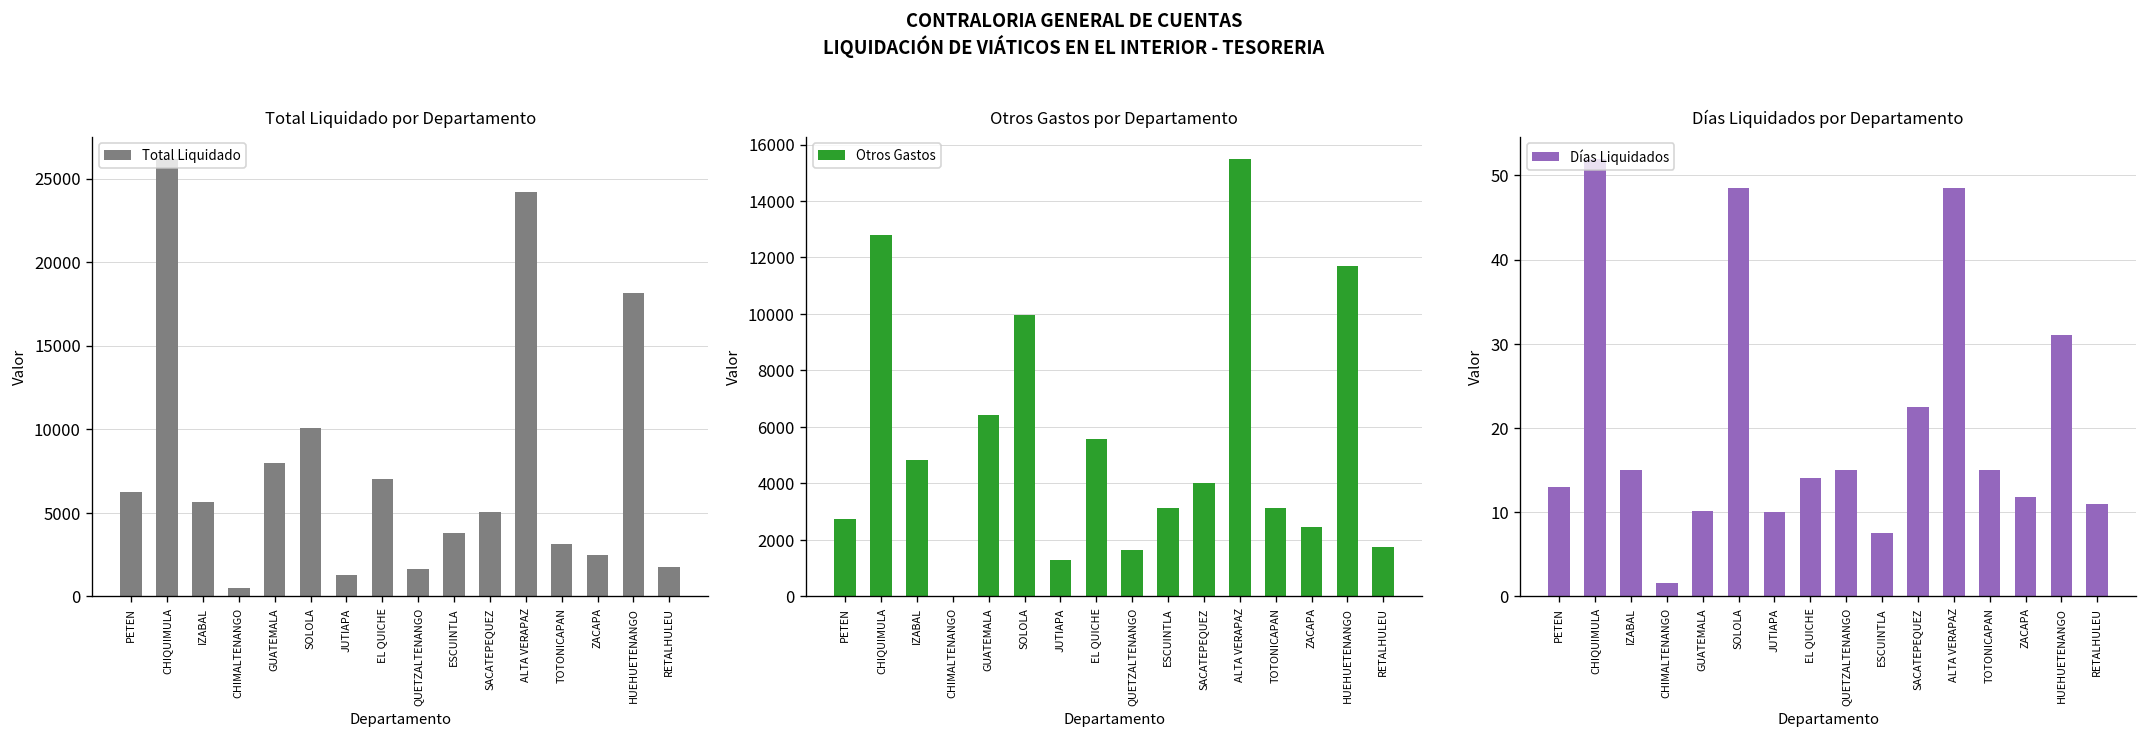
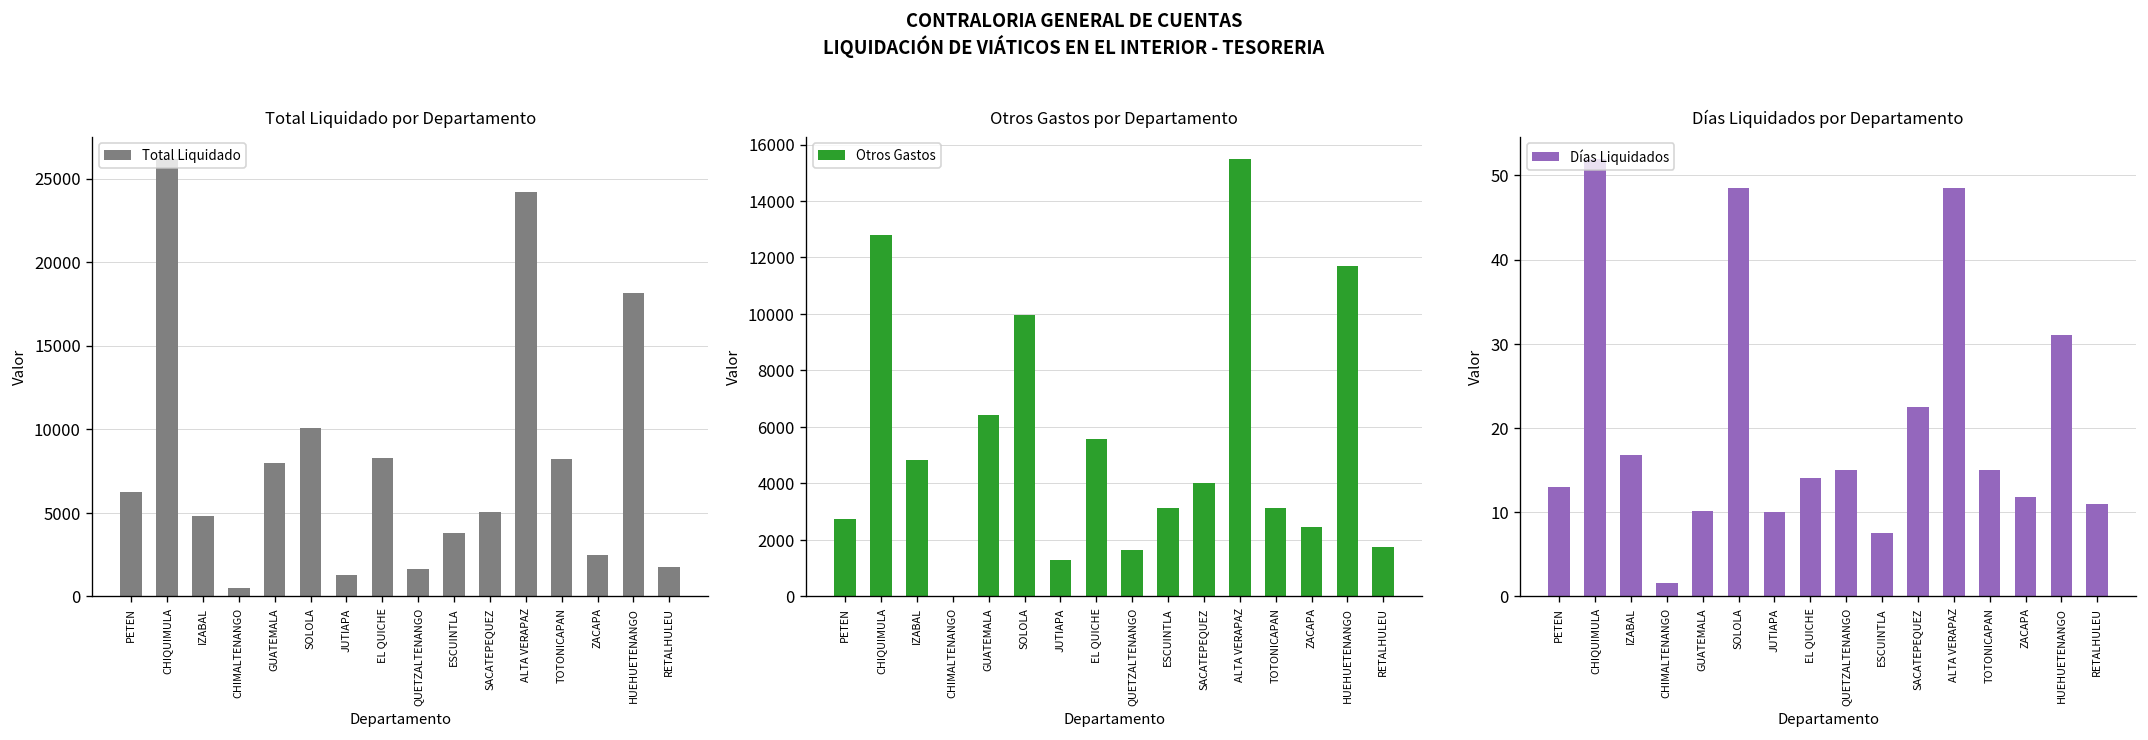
  {
    "Total Liquidado por Departamento": {
      "PETEN": 6200,
-     "IZABAL": 5600,
+     "IZABAL": 4800,
      "CHIMALTENANGO": 500,
      "GUATEMALA": 8000,
      "SOLOLA": 10100,
      "JUTIAPA": 1300,
-     "EL QUICHE": 7000,
+     "EL QUICHE": 8300,
      "QUETZALTENANGO": 1600,
      "ESCUINTLA": 3700,
      "SACATEPEQUEZ": 5000,
      "ALTA VERAPAZ": 24200,
-     "TOTONICAPAN": 3100,
+     "TOTONICAPAN": 8200,
      "ZACAPA": 2400,
      "HUEHUETENANGO": 18100,
      "RETALHULEU": 1700
    },
    "Otros Gastos por Departamento": {
      "PETEN": 2700,
      "CHIQUIMULA": 12800,
      "IZABAL": 4800,
      "CHIMALTENANGO": 0,
      "GUATEMALA": 6400,
      "SOLOLA": 9900,
      "JUTIAPA": 1300,
      "EL QUICHE": 5600,
      "QUETZALTENANGO": 1600,
      "ESCUINTLA": 3100,
      "SACATEPEQUEZ": 4000,
      "ALTA VERAPAZ": 15500,
      "TOTONICAPAN": 3100,
      "ZACAPA": 2400,
      "HUEHUETENANGO": 11700,
      "RETALHULEU": 1700
    },
    "Días Liquidados por Departamento": {
      "PETEN": 13,
-     "IZABAL": 15,
+     "IZABAL": 17,
      "CHIMALTENANGO": 2,
      "GUATEMALA": 10,
      "SOLOLA": 49,
      "JUTIAPA": 10,
      "EL QUICHE": 14,
      "QUETZALTENANGO": 15,
      "ESCUINTLA": 8,
      "SACATEPEQUEZ": 23,
      "ALTA VERAPAZ": 49,
      "TOTONICAPAN": 15,
      "ZACAPA": 12,
      "HUEHUETENANGO": 31,
      "RETALHULEU": 11
    }
  }
